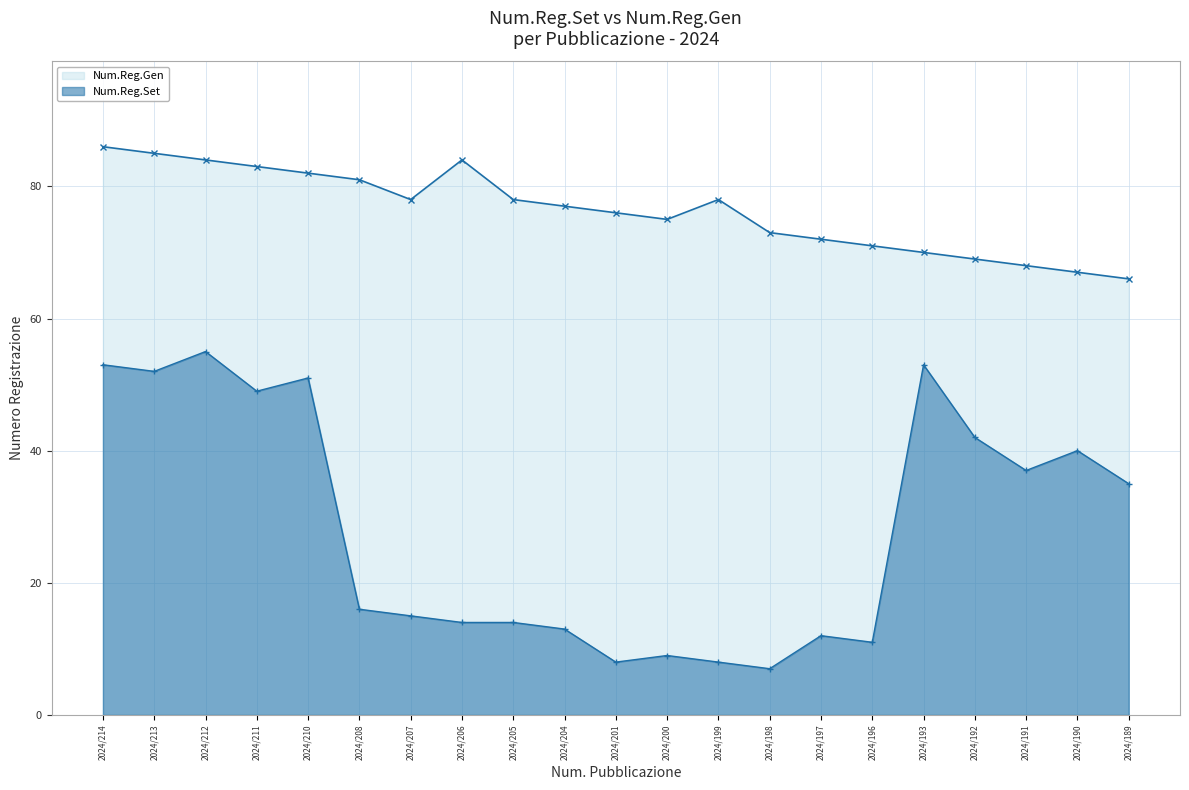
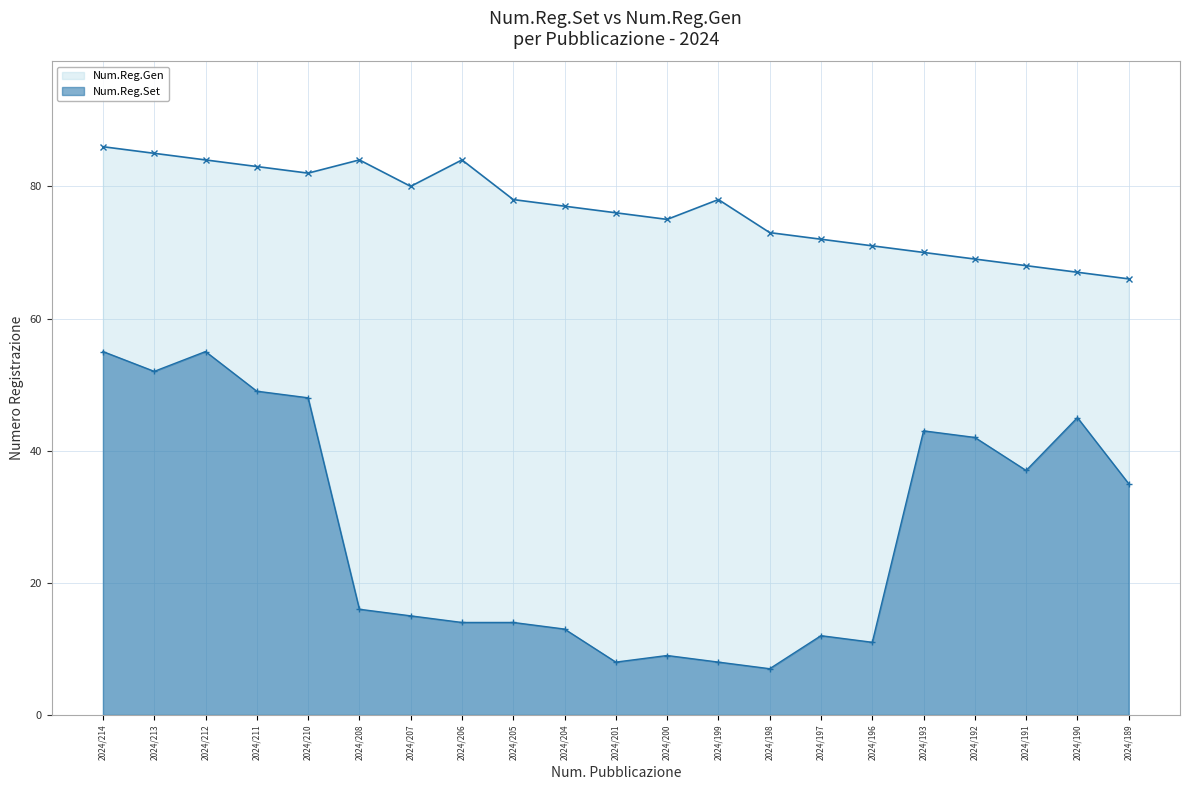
  {
    "Num.Reg.Gen": {
      "2024/214": 86,
      "2024/213": 85,
      "2024/212": 84,
      "2024/211": 83,
      "2024/210": 82,
-     "2024/208": 81,
-     "2024/207": 78,
+     "2024/208": 84,
+     "2024/207": 80,
      "2024/206": 84,
      "2024/205": 78,
      "2024/204": 77,
      "2024/201": 76,
      "2024/200": 75,
      "2024/199": 78,
      "2024/198": 73,
      "2024/197": 72,
      "2024/196": 71,
      "2024/193": 70,
      "2024/192": 69,
      "2024/191": 68,
      "2024/190": 67,
      "2024/189": 66
    },
    "Num.Reg.Set": {
-     "2024/214": 53,
+     "2024/214": 55,
      "2024/213": 52,
      "2024/212": 55,
      "2024/211": 49,
-     "2024/210": 51,
+     "2024/210": 48,
      "2024/208": 16,
      "2024/207": 15,
      "2024/206": 14,
      "2024/205": 14,
      "2024/204": 13,
      "2024/201": 8,
      "2024/200": 9,
      "2024/199": 8,
      "2024/198": 7,
      "2024/197": 12,
      "2024/196": 11,
-     "2024/193": 53,
+     "2024/193": 43,
      "2024/192": 42,
      "2024/191": 37,
-     "2024/190": 40,
+     "2024/190": 45,
      "2024/189": 35
    }
  }
